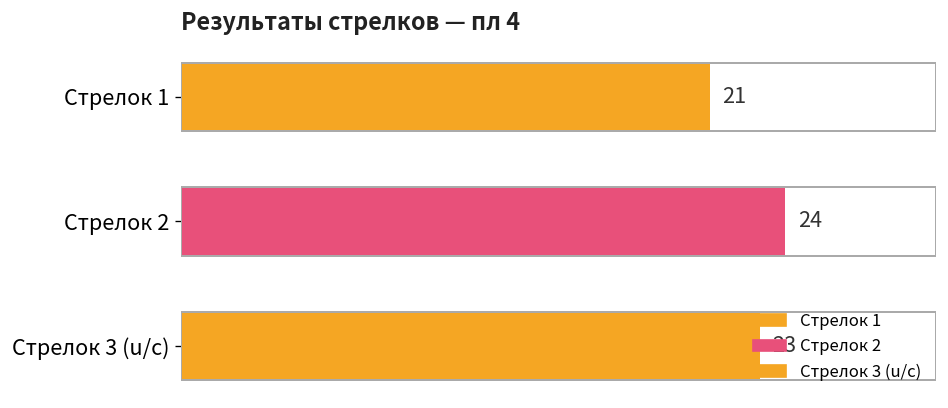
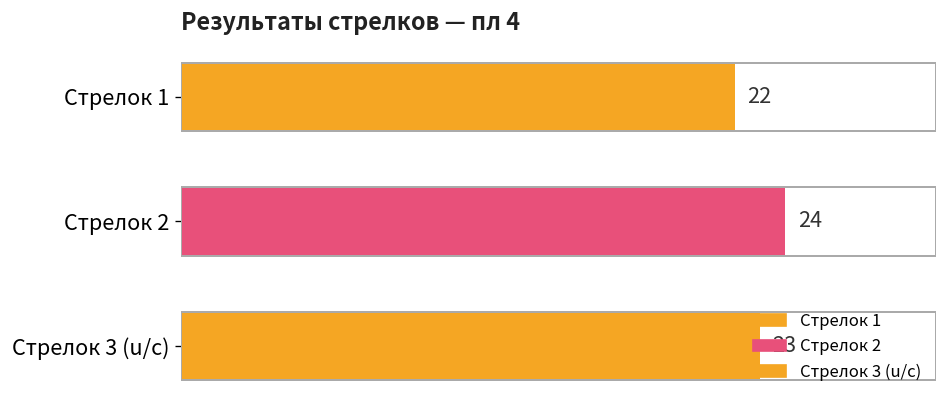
  {
-   "Стрелок 1": 21,
+   "Стрелок 1": 22,
    "Стрелок 2": 24,
    "Стрелок 3 (u/c)": 23
  }
